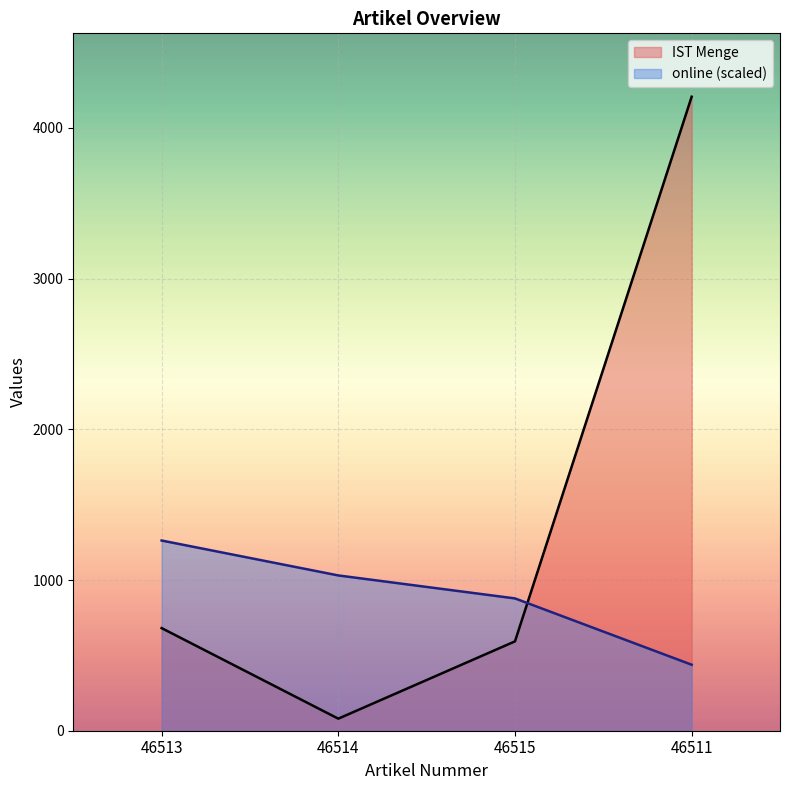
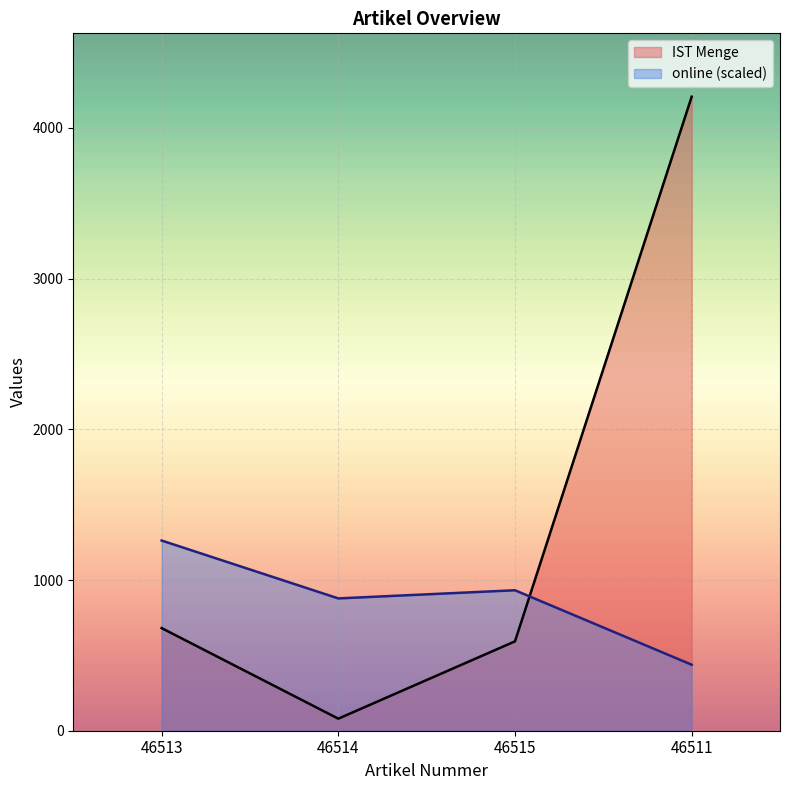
  {
    "IST Menge": {
      "46513": 680,
      "46514": 80,
      "46515": 590,
      "46511": 4210
    },
    "online (scaled)": {
      "46513": 1260,
-     "46514": 1030,
-     "46515": 880,
+     "46514": 880,
+     "46515": 930,
      "46511": 440
    }
  }
